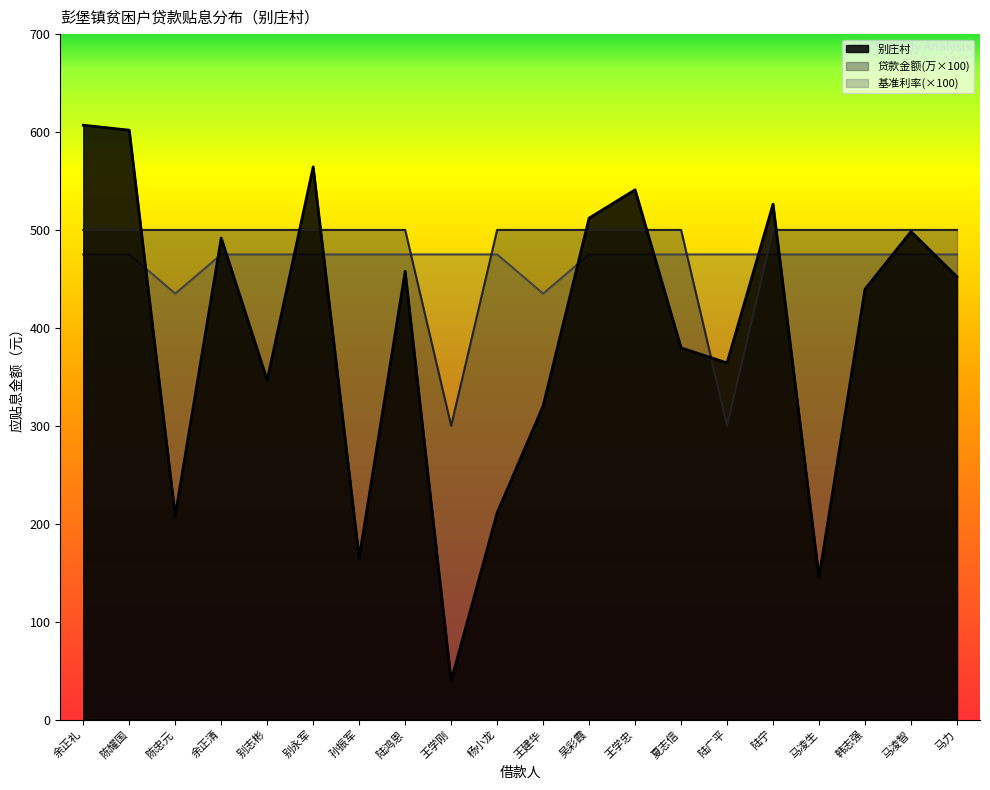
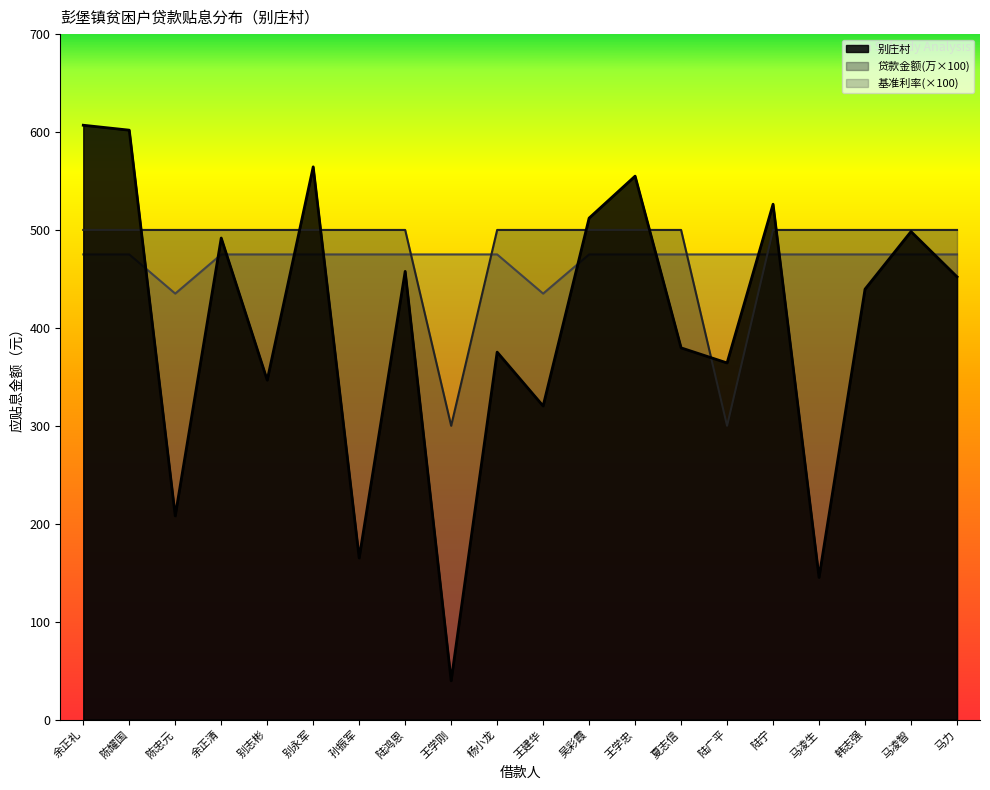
  {
    "别庄村": {
      "余正礼": 610,
      "陈耀国": 600,
      "陈忠元": 210,
      "余正清": 490,
      "别志彬": 350,
      "别永军": 560,
      "孙振军": 160,
      "陆鸿恩": 460,
      "王学刚": 40,
-     "杨小龙": 210,
+     "杨小龙": 380,
      "王建华": 320,
      "吴彩霞": 510,
-     "王学忠": 540,
+     "王学忠": 550,
      "夏志信": 380,
      "陆广平": 360,
      "陆宁": 530,
      "马凌生": 150,
      "韩志强": 440,
      "马力": 450
    }
  }
